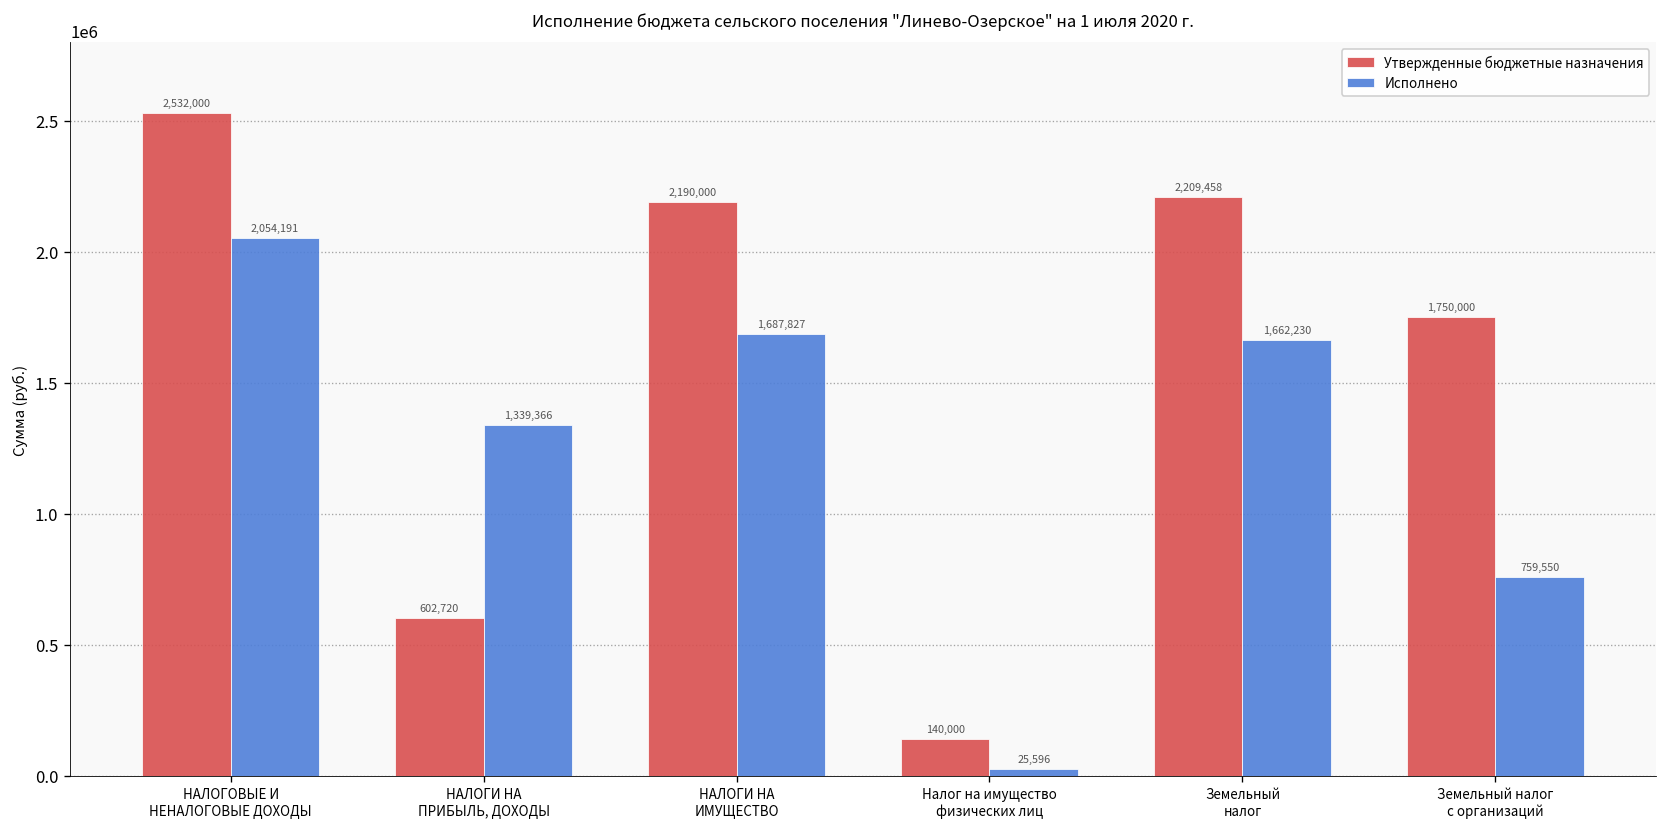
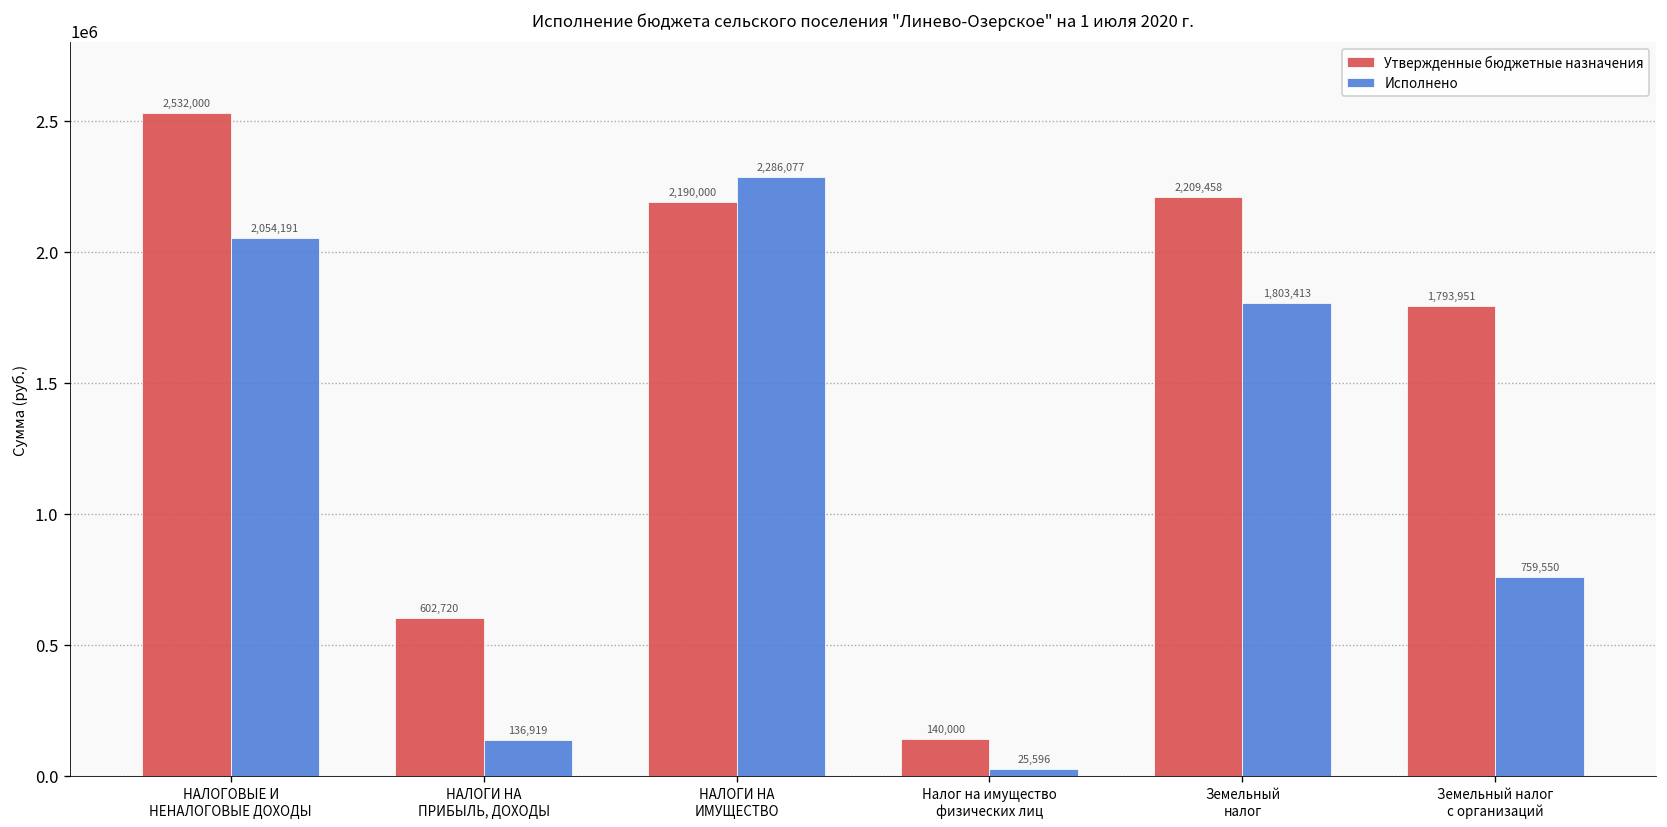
  {
    "Утвержденные бюджетные назначения": {
      "НАЛОГОВЫЕ И НЕНАЛОГОВЫЕ ДОХОДЫ": "2,532,000",
      "НАЛОГИ НА ПРИБЫЛЬ, ДОХОДЫ": "602,720",
      "НАЛОГИ НА ИМУЩЕСТВО": "2,190,000",
      "Налог на имущество физических лиц": "140,000",
      "Земельный налог": "2,209,458",
-     "Земельный налог с организаций": "1,750,000"
+     "Земельный налог с организаций": "1,793,951"
    },
    "Исполнено": {
      "НАЛОГОВЫЕ И НЕНАЛОГОВЫЕ ДОХОДЫ": "2,054,191",
-     "НАЛОГИ НА ПРИБЫЛЬ, ДОХОДЫ": "1,339,366",
-     "НАЛОГИ НА ИМУЩЕСТВО": "1,687,827",
+     "НАЛОГИ НА ПРИБЫЛЬ, ДОХОДЫ": "136,919",
+     "НАЛОГИ НА ИМУЩЕСТВО": "2,286,077",
      "Налог на имущество физических лиц": "25,596",
-     "Земельный налог": "1,662,230",
+     "Земельный налог": "1,803,413",
      "Земельный налог с организаций": "759,550"
    }
  }
